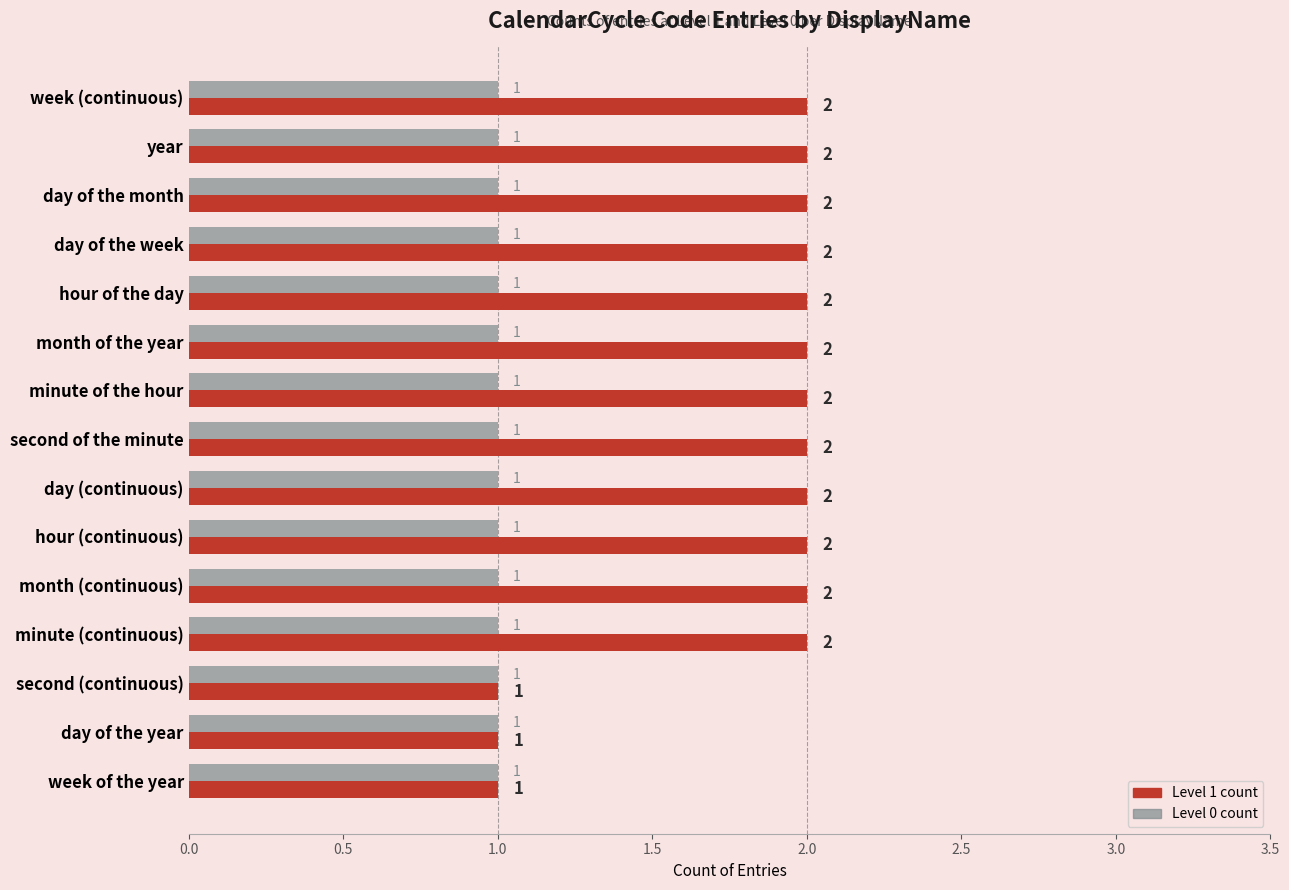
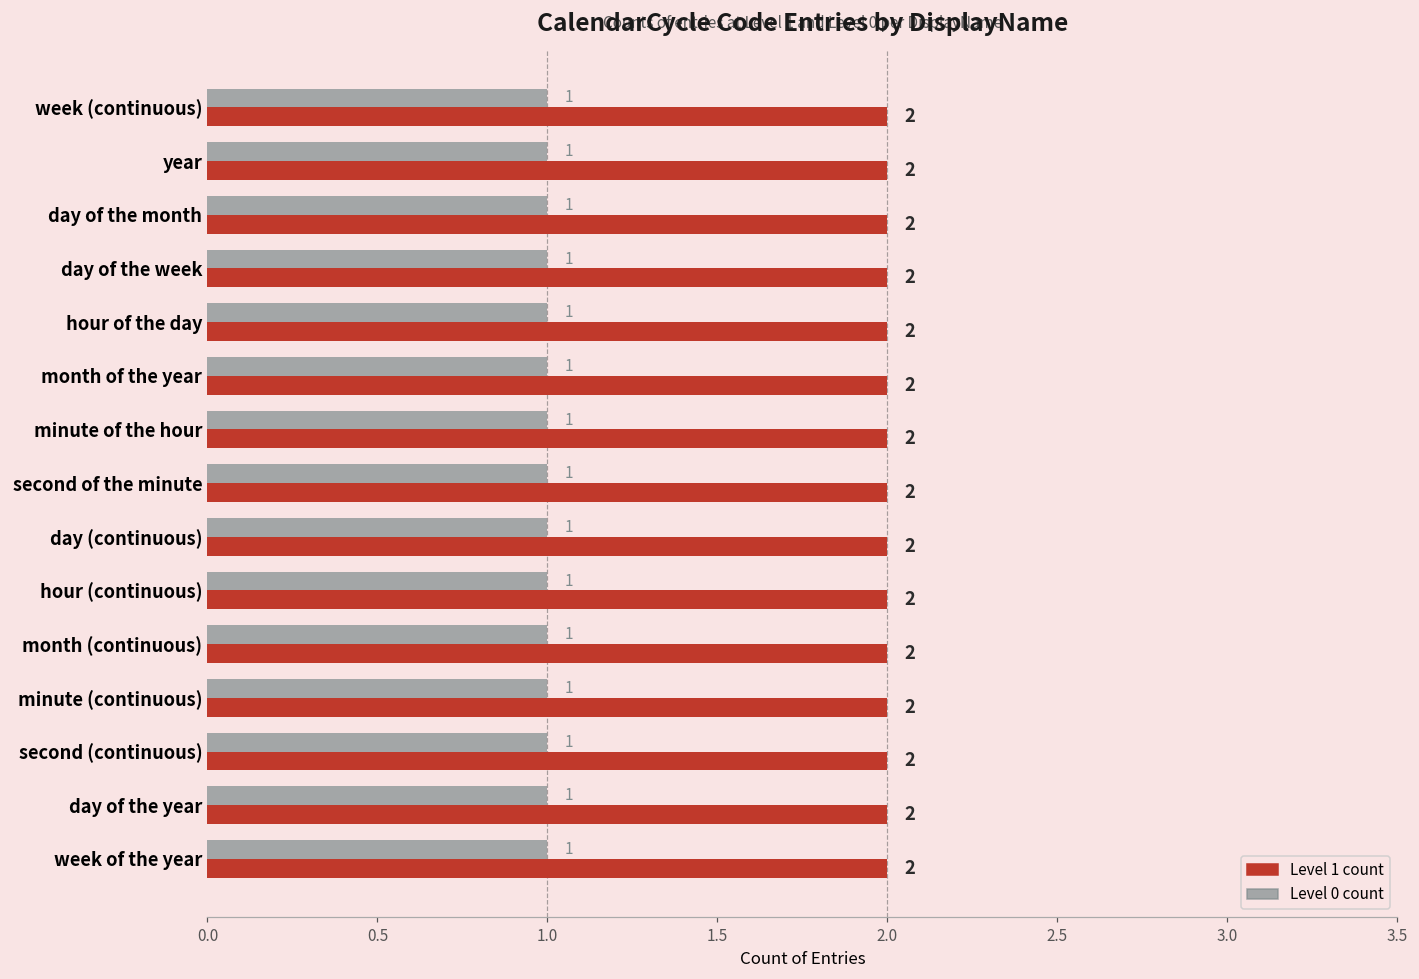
  {
    "Level 1 count": {
      "week (continuous)": 2,
      "year": 2,
      "day of the month": 2,
      "day of the week": 2,
      "hour of the day": 2,
      "month of the year": 2,
      "minute of the hour": 2,
      "second of the minute": 2,
      "day (continuous)": 2,
      "hour (continuous)": 2,
      "month (continuous)": 2,
      "minute (continuous)": 2,
-     "second (continuous)": 1,
-     "day of the year": 1,
-     "week of the year": 1
+     "second (continuous)": 2,
+     "day of the year": 2,
+     "week of the year": 2
    },
    "Level 0 count": {
      "week (continuous)": 1,
      "year": 1,
      "day of the month": 1,
      "day of the week": 1,
      "hour of the day": 1,
      "month of the year": 1,
      "minute of the hour": 1,
      "second of the minute": 1,
      "day (continuous)": 1,
      "hour (continuous)": 1,
      "month (continuous)": 1,
      "minute (continuous)": 1,
      "second (continuous)": 1,
      "day of the year": 1,
      "week of the year": 1
    }
  }
